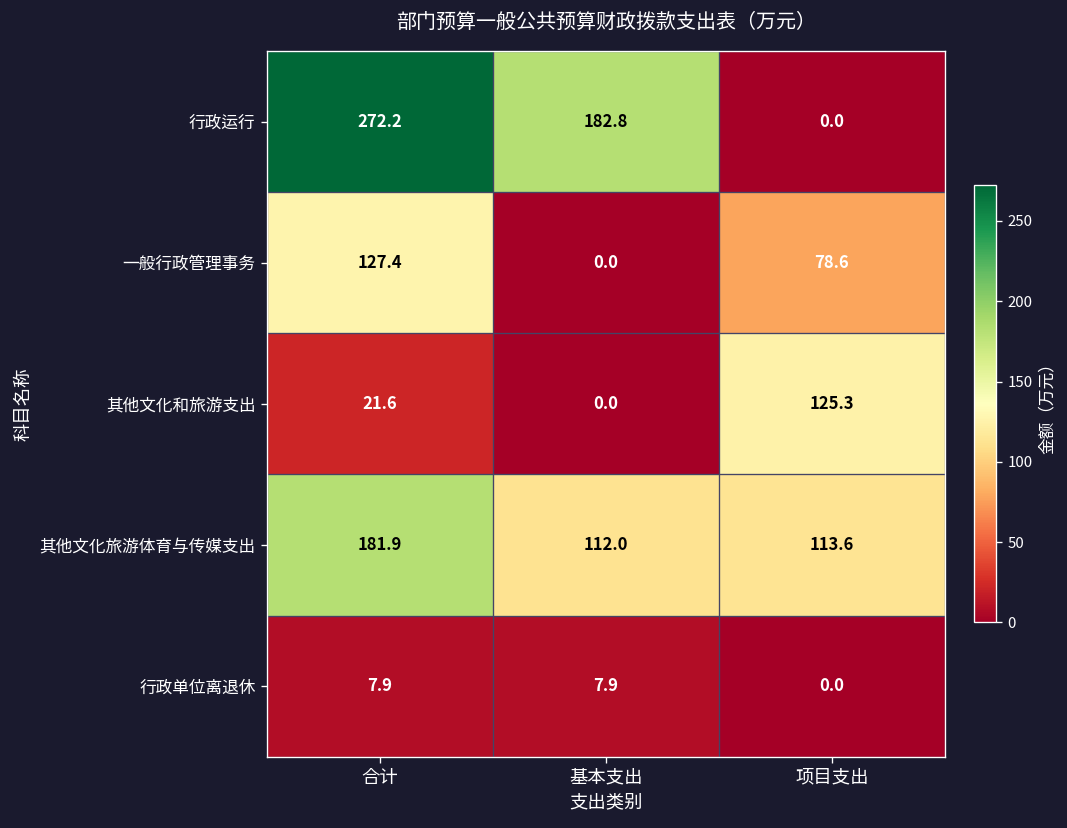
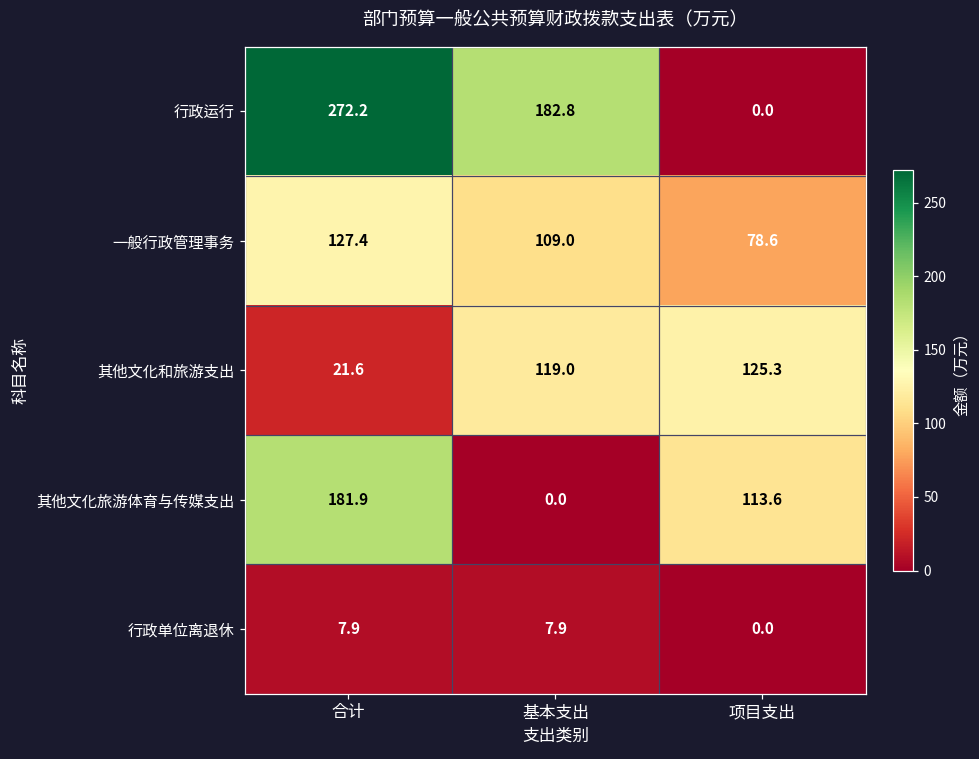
  {
    "行政运行": {
      "合计": 272.2,
      "基本支出": 182.8,
      "项目支出": 0.0
    },
    "一般行政管理事务": {
      "合计": 127.4,
-     "基本支出": 0.0,
+     "基本支出": 109.0,
      "项目支出": 78.6
    },
    "其他文化和旅游支出": {
      "合计": 21.6,
-     "基本支出": 0.0,
+     "基本支出": 119.0,
      "项目支出": 125.3
    },
    "其他文化旅游体育与传媒支出": {
      "合计": 181.9,
-     "基本支出": 112.0,
+     "基本支出": 0.0,
      "项目支出": 113.6
    },
    "行政单位离退休": {
      "合计": 7.9,
      "基本支出": 7.9,
      "项目支出": 0.0
    }
  }
